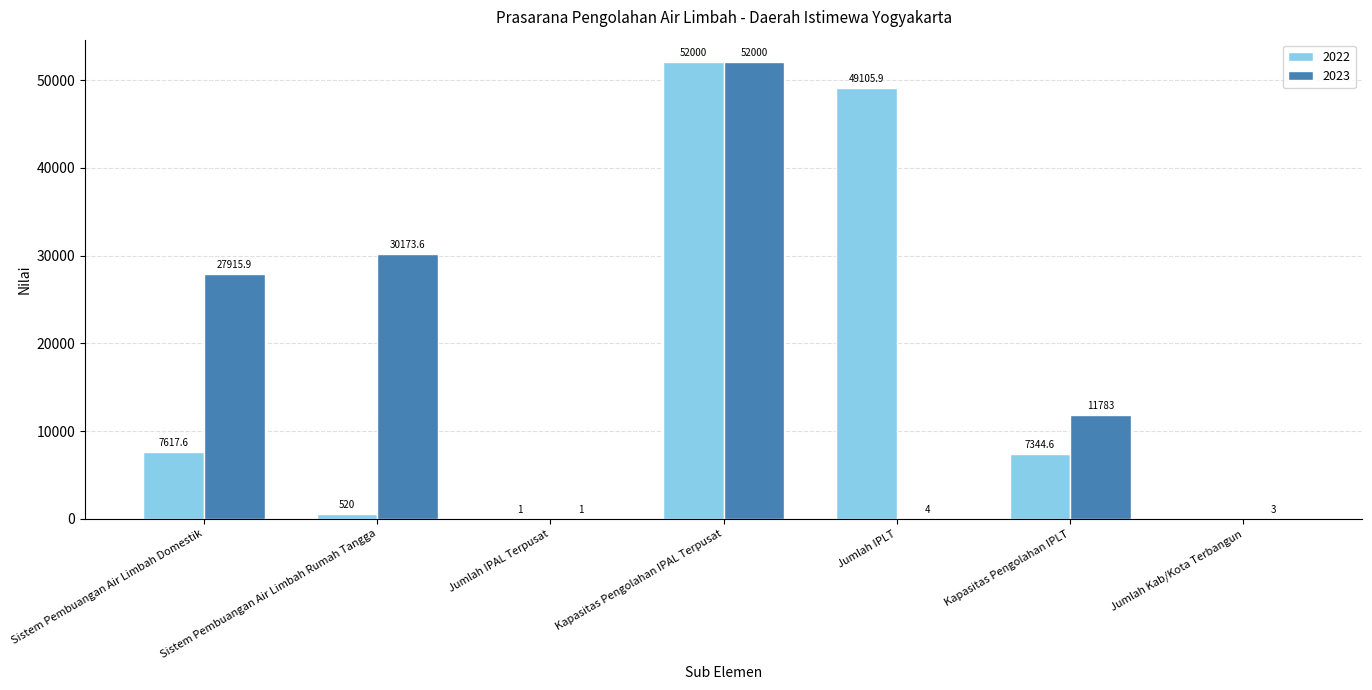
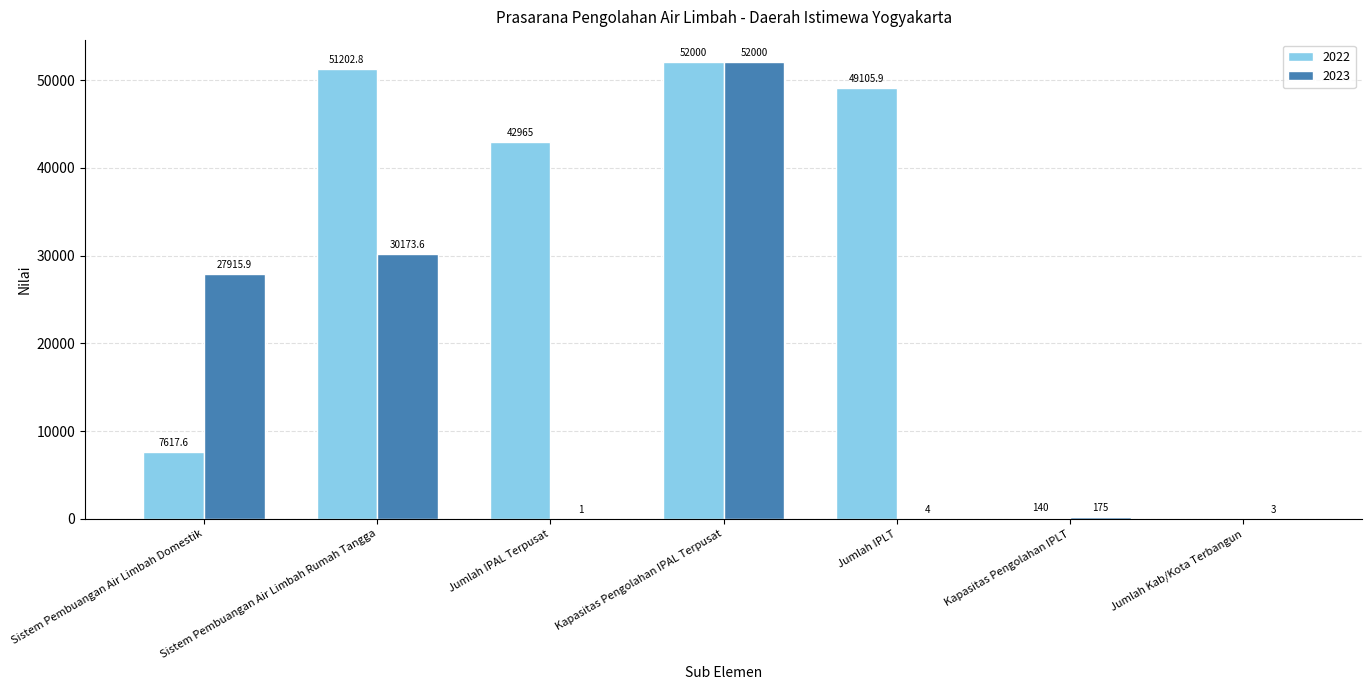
  {
    "2022": {
      "Sistem Pembuangan Air Limbah Domestik": 7617.6,
-     "Sistem Pembuangan Air Limbah Rumah Tangga": 520,
-     "Jumlah IPAL Terpusat": 1,
+     "Sistem Pembuangan Air Limbah Rumah Tangga": 51202.8,
+     "Jumlah IPAL Terpusat": 42965,
      "Kapasitas Pengolahan IPAL Terpusat": 52000,
      "Jumlah IPLT": 49105.9,
-     "Kapasitas Pengolahan IPLT": 7344.6
+     "Kapasitas Pengolahan IPLT": 140
    },
    "2023": {
      "Sistem Pembuangan Air Limbah Domestik": 27915.9,
      "Sistem Pembuangan Air Limbah Rumah Tangga": 30173.6,
      "Jumlah IPAL Terpusat": 1,
      "Kapasitas Pengolahan IPAL Terpusat": 52000,
      "Jumlah IPLT": 4,
-     "Kapasitas Pengolahan IPLT": 11783,
+     "Kapasitas Pengolahan IPLT": 175,
      "Jumlah Kab/Kota Terbangun": 3
    }
  }
